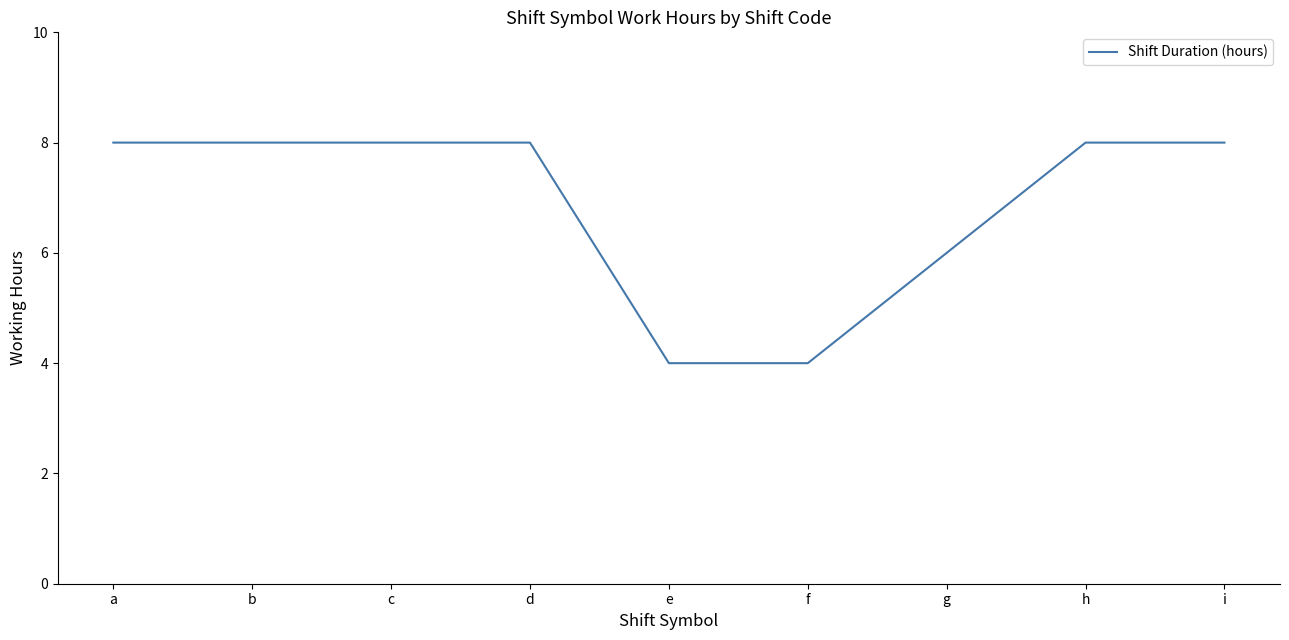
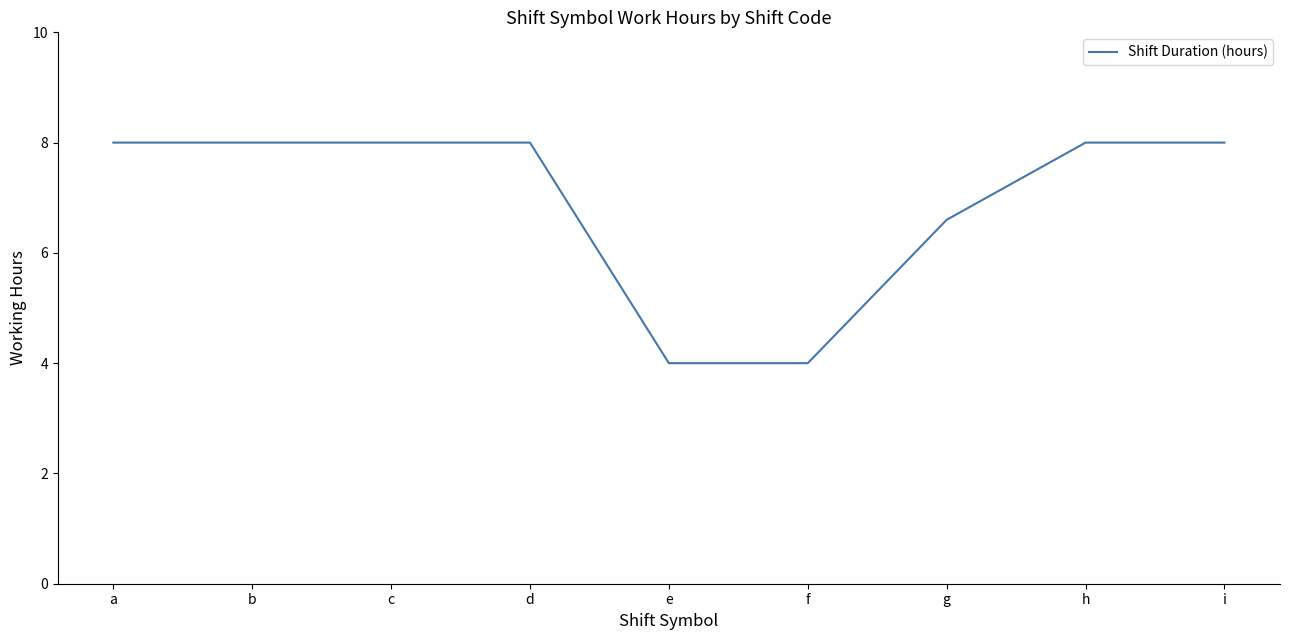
  {
    "a": 8.0,
    "b": 8.0,
    "c": 8.0,
    "d": 8.0,
    "e": 4.0,
    "f": 4.0,
-   "g": 6.0,
+   "g": 6.6,
    "h": 8.0,
    "i": 8.0
  }
